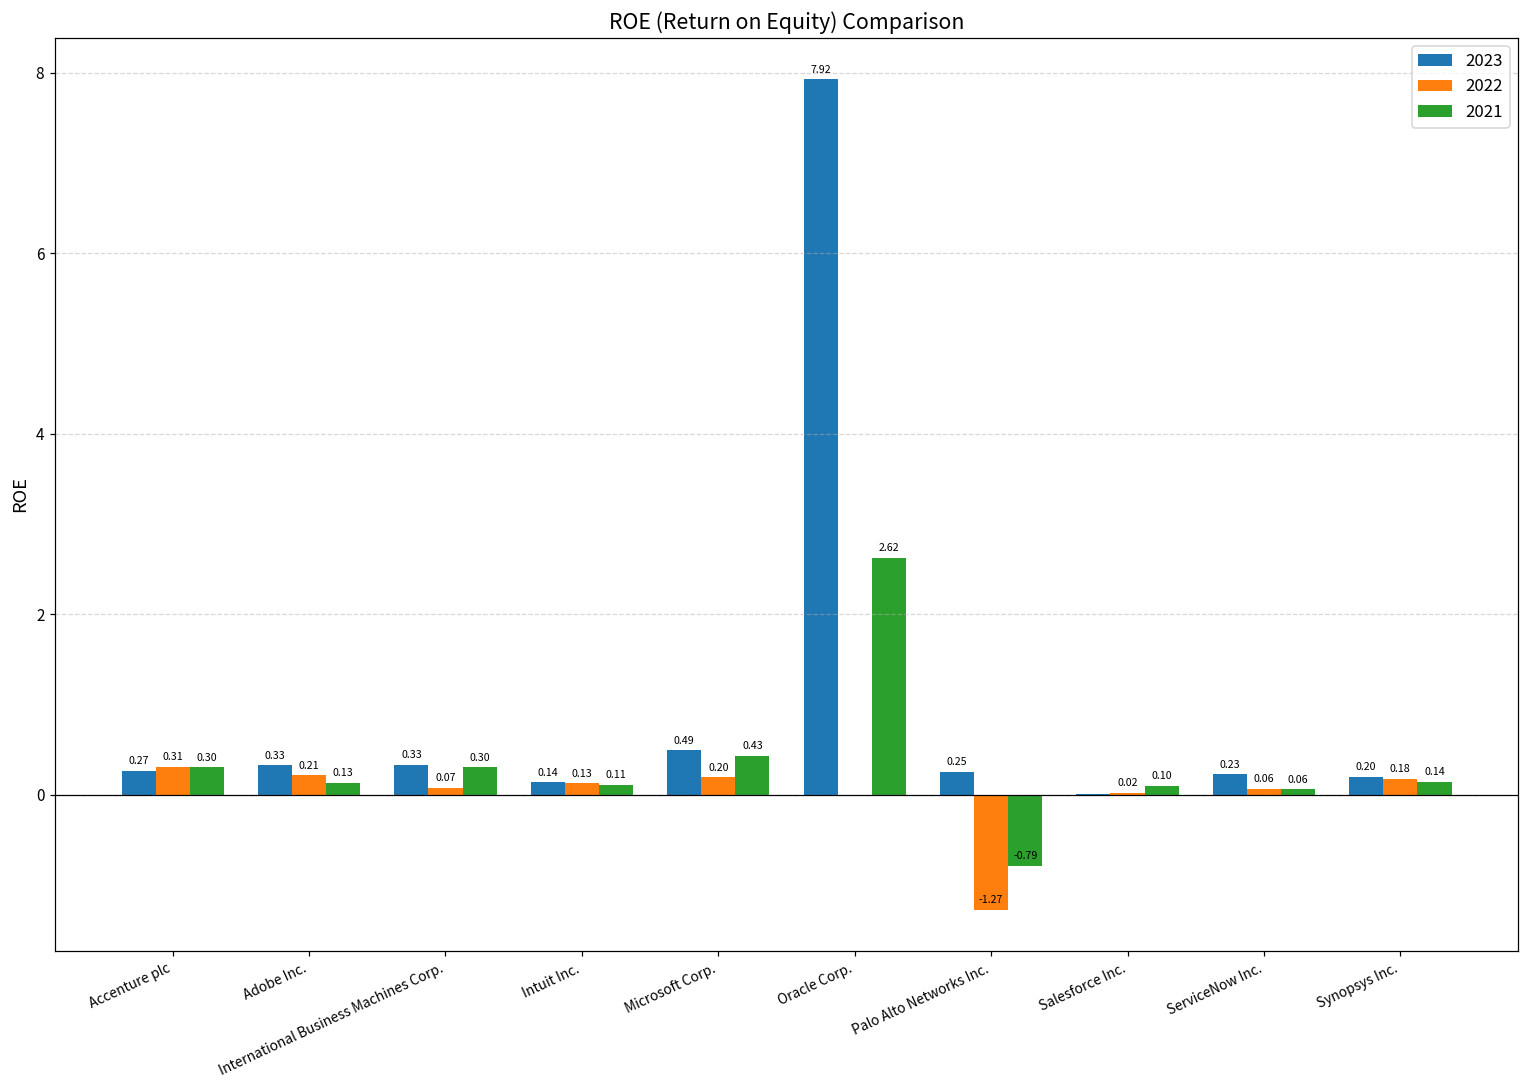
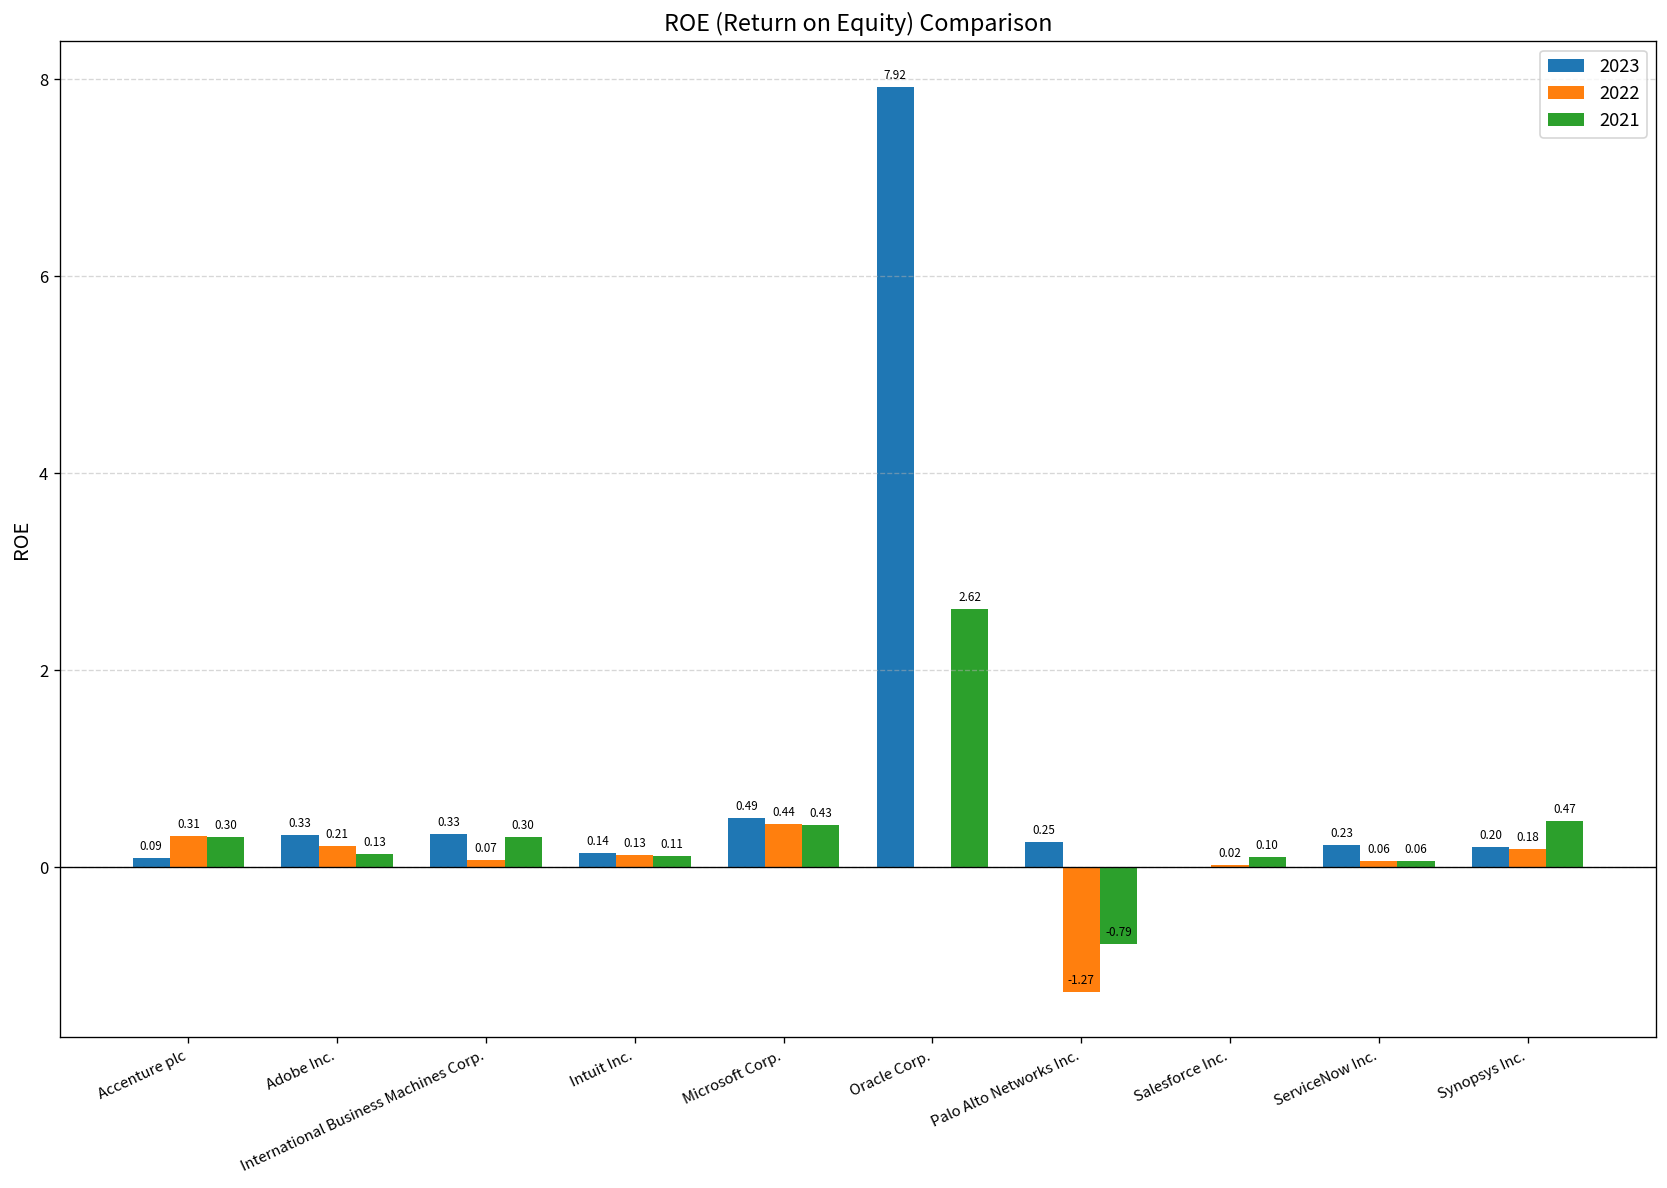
  {
    "2023": {
-     "Accenture plc": 0.27,
+     "Accenture plc": 0.09,
      "Adobe Inc.": 0.33,
      "International Business Machines Corp.": 0.33,
      "Intuit Inc.": 0.14,
      "Microsoft Corp.": 0.49,
      "Oracle Corp.": 7.92,
      "Palo Alto Networks Inc.": 0.25,
      "ServiceNow Inc.": 0.23,
      "Synopsys Inc.": 0.20
    },
    "2022": {
      "Accenture plc": 0.31,
      "Adobe Inc.": 0.21,
      "International Business Machines Corp.": 0.07,
      "Intuit Inc.": 0.13,
-     "Microsoft Corp.": 0.20,
+     "Microsoft Corp.": 0.44,
      "Palo Alto Networks Inc.": -1.27,
      "Salesforce Inc.": 0.02,
      "ServiceNow Inc.": 0.06,
      "Synopsys Inc.": 0.18
    },
    "2021": {
      "Accenture plc": 0.30,
      "Adobe Inc.": 0.13,
      "International Business Machines Corp.": 0.30,
      "Intuit Inc.": 0.11,
      "Microsoft Corp.": 0.43,
      "Oracle Corp.": 2.62,
      "Palo Alto Networks Inc.": -0.79,
      "Salesforce Inc.": 0.10,
      "ServiceNow Inc.": 0.06,
-     "Synopsys Inc.": 0.14
+     "Synopsys Inc.": 0.47
    }
  }
